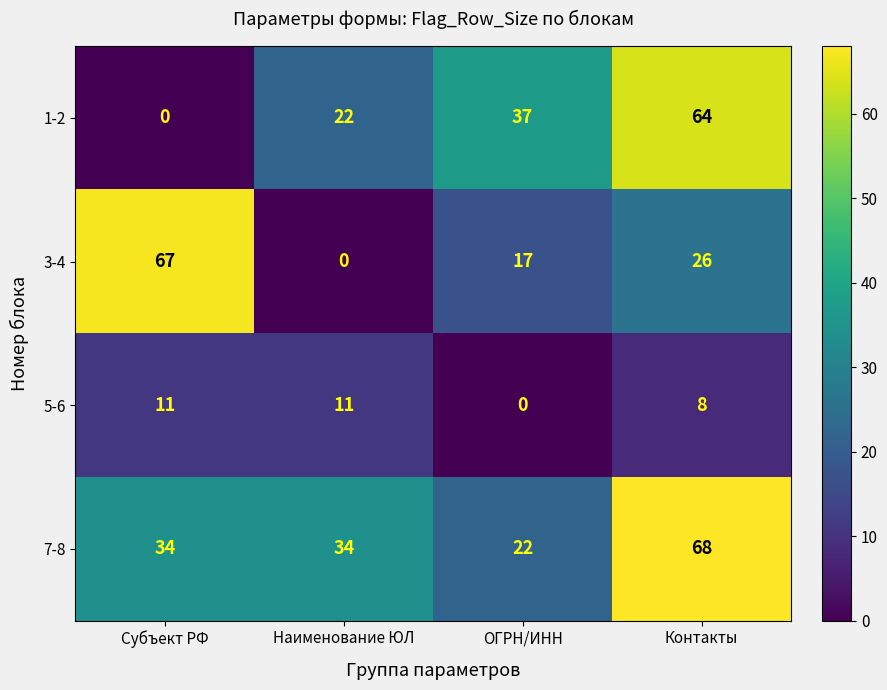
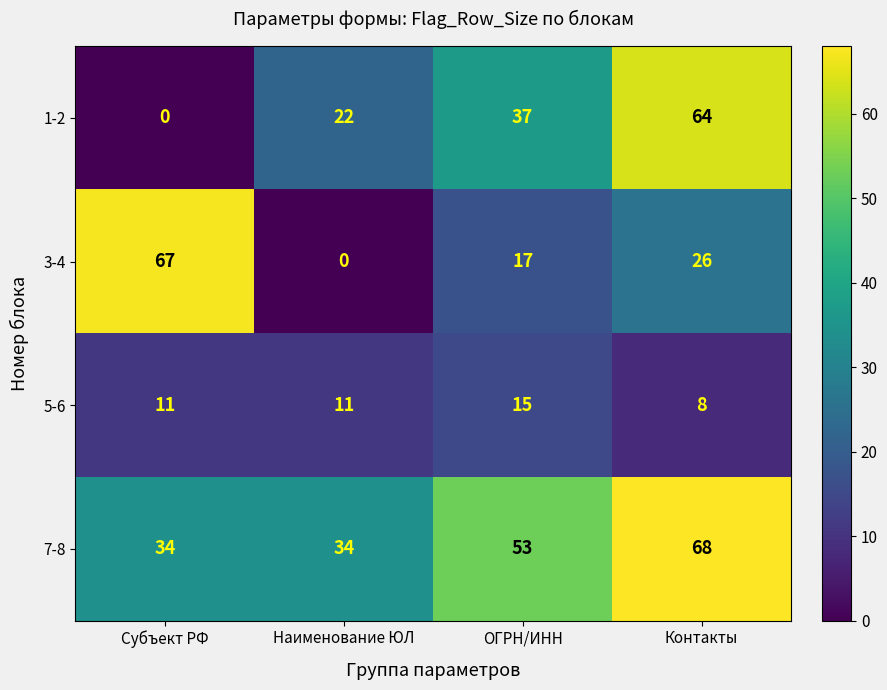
  {
    "1-2": {
      "Субъект РФ": 0,
      "Наименование ЮЛ": 22,
      "ОГРН/ИНН": 37,
      "Контакты": 64
    },
    "3-4": {
      "Субъект РФ": 67,
      "Наименование ЮЛ": 0,
      "ОГРН/ИНН": 17,
      "Контакты": 26
    },
    "5-6": {
      "Субъект РФ": 11,
      "Наименование ЮЛ": 11,
-     "ОГРН/ИНН": 0,
+     "ОГРН/ИНН": 15,
      "Контакты": 8
    },
    "7-8": {
      "Субъект РФ": 34,
      "Наименование ЮЛ": 34,
-     "ОГРН/ИНН": 22,
+     "ОГРН/ИНН": 53,
      "Контакты": 68
    }
  }
